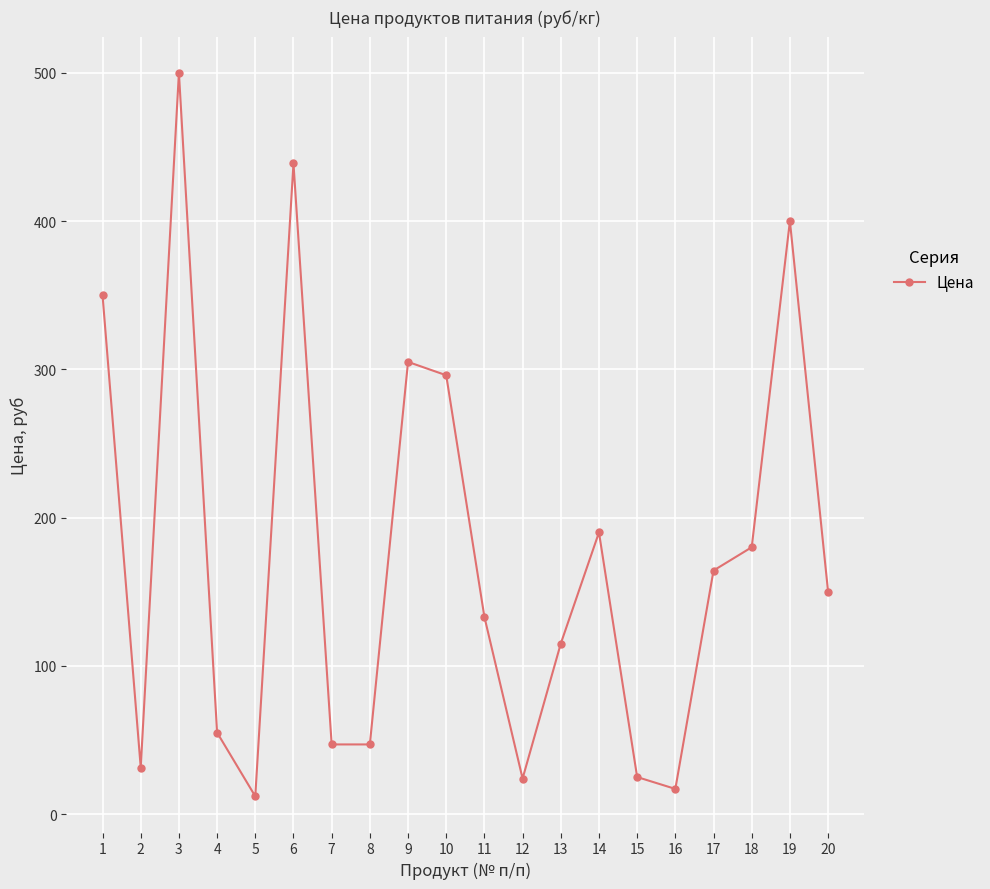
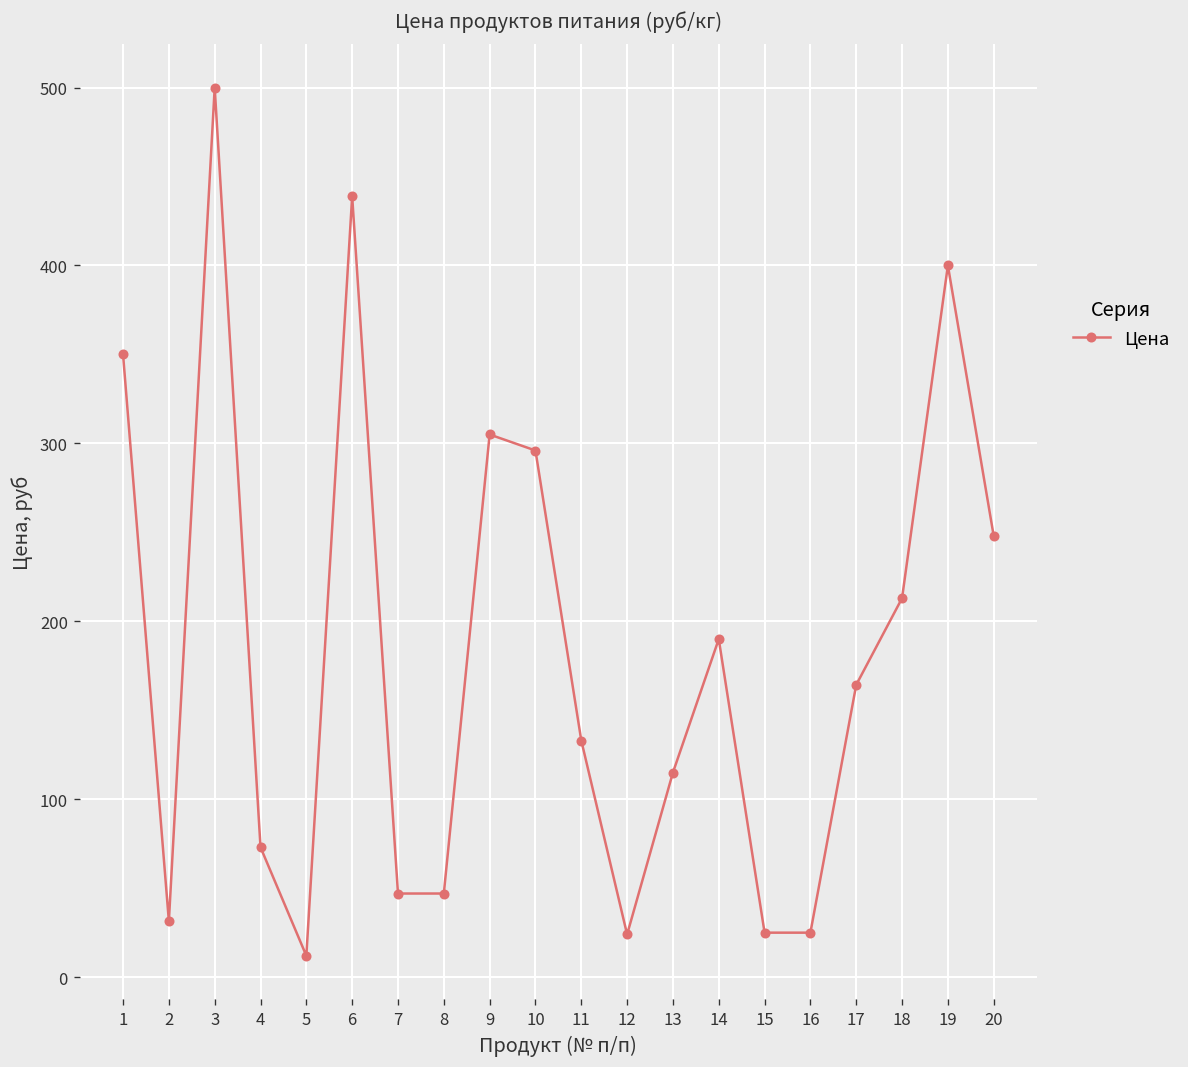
  {
    "1": 350,
    "2": 31,
    "3": 500,
-   "4": 55,
+   "4": 73,
    "5": 12,
    "6": 439,
    "7": 47,
    "8": 47,
    "9": 305,
    "10": 296,
    "11": 133,
    "12": 24,
    "13": 115,
    "14": 190,
    "15": 25,
-   "16": 17,
+   "16": 25,
    "17": 164,
-   "18": 180,
+   "18": 213,
    "19": 400,
-   "20": 150
+   "20": 248
  }
